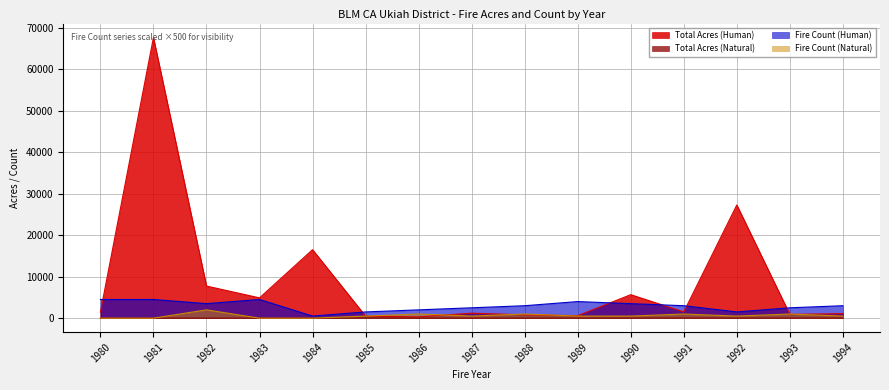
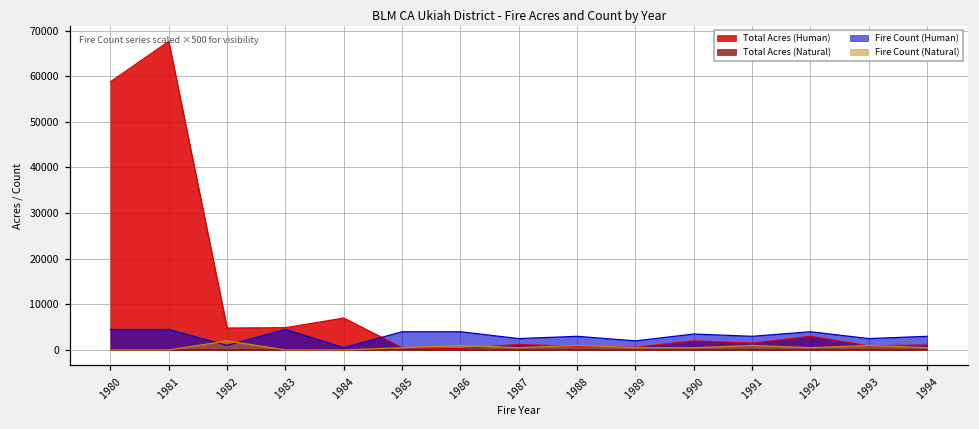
  {
    "Total Acres (Human)": {
-     "1980": 1000,
-     "1982": 8000,
-     "1984": 17000,
+     "1980": 59000,
+     "1982": 5000,
+     "1984": 7000,
      "1987": 1000,
-     "1990": 6000,
-     "1992": 27000
+     "1990": 2000,
+     "1992": 3000
    },
    "Total Acres (Natural)": {
      "1982": 0,
      "1988": 0,
      "1991": 0,
      "1993": 0
    },
    "Fire Count (Human)": {
      "1980": 5000,
      "1981": 5000,
-     "1982": 4000,
-     "1985": 2000,
-     "1986": 2000,
+     "1982": 1000,
+     "1985": 4000,
+     "1986": 4000,
      "1987": 3000,
      "1988": 3000,
-     "1989": 4000,
+     "1989": 2000,
      "1990": 4000,
      "1991": 3000,
-     "1992": 2000,
+     "1992": 4000,
      "1993": 3000,
      "1994": 3000
    },
    "Fire Count (Natural)": {
      "1982": 2000,
      "1986": 1000
    }
  }
